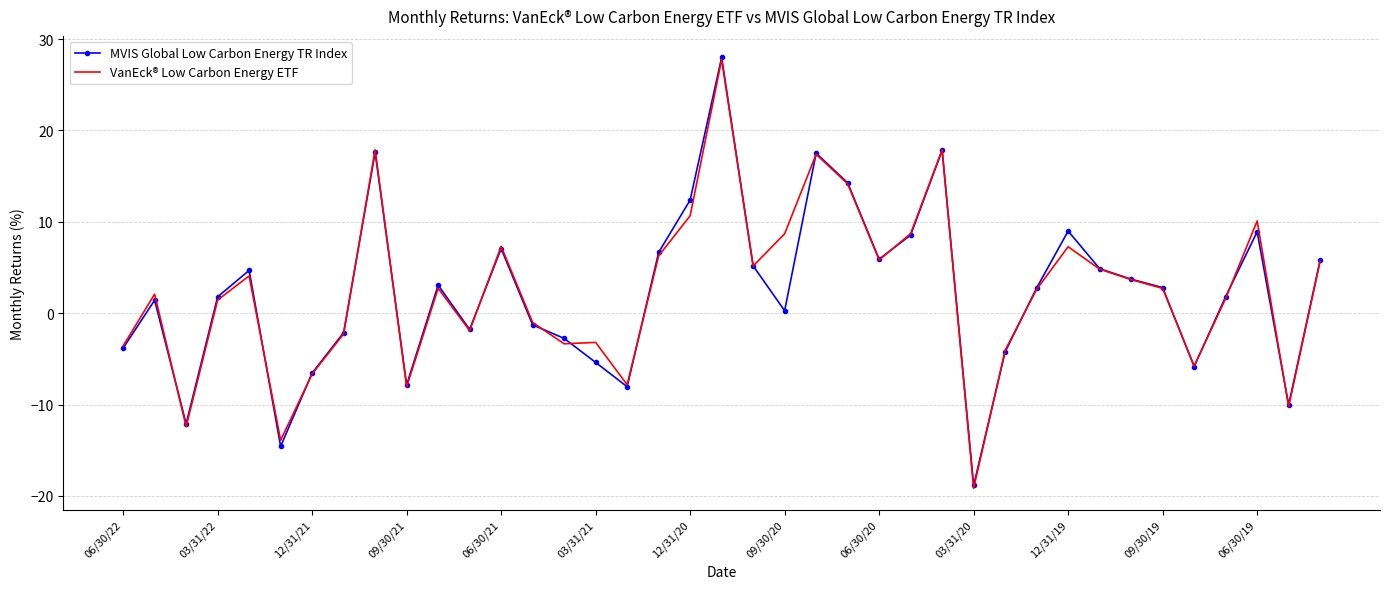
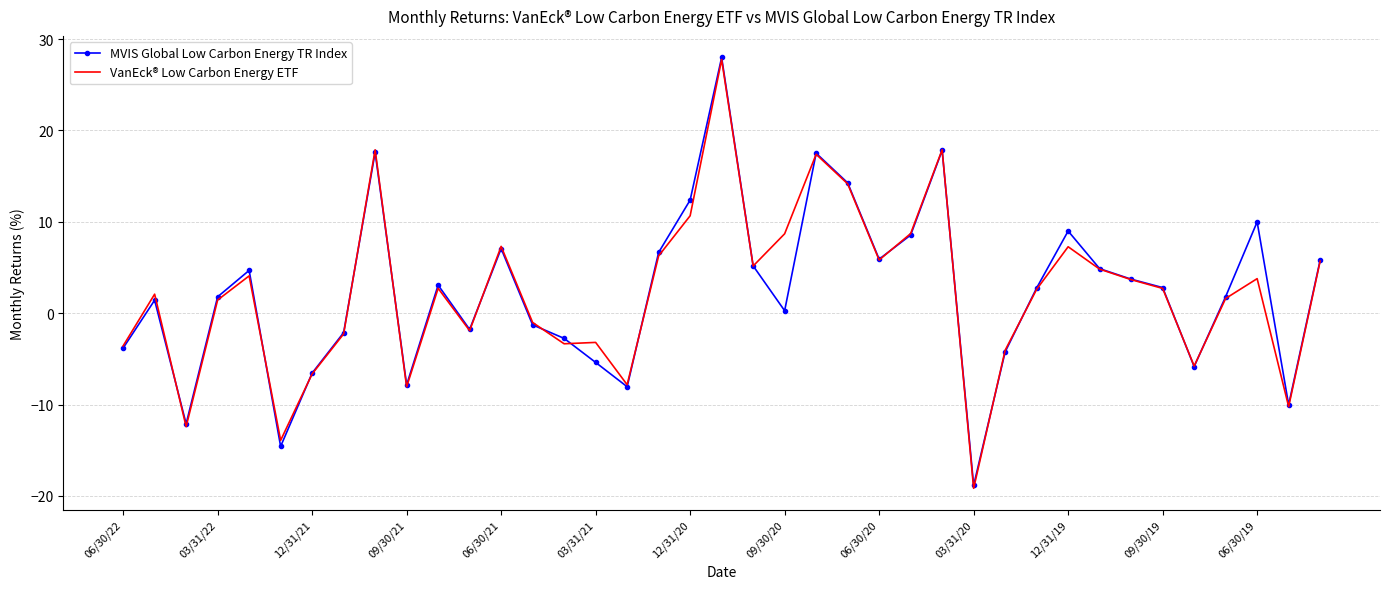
  {
    "MVIS Global Low Carbon Energy TR Index": {
      "03/31/22": 2,
      "03/31/21": -5,
      "12/31/20": 12,
      "09/30/20": 0,
      "03/31/20": -19,
      "12/31/19": 9,
-     "06/30/19": 9
+     "06/30/19": 10
    },
    "VanEck® Low Carbon Energy ETF": {
      "03/31/22": 1,
      "03/31/21": -3,
      "12/31/20": 11,
      "09/30/20": 9,
      "03/31/20": -19,
      "12/31/19": 7,
-     "06/30/19": 10
+     "06/30/19": 4
    }
  }
